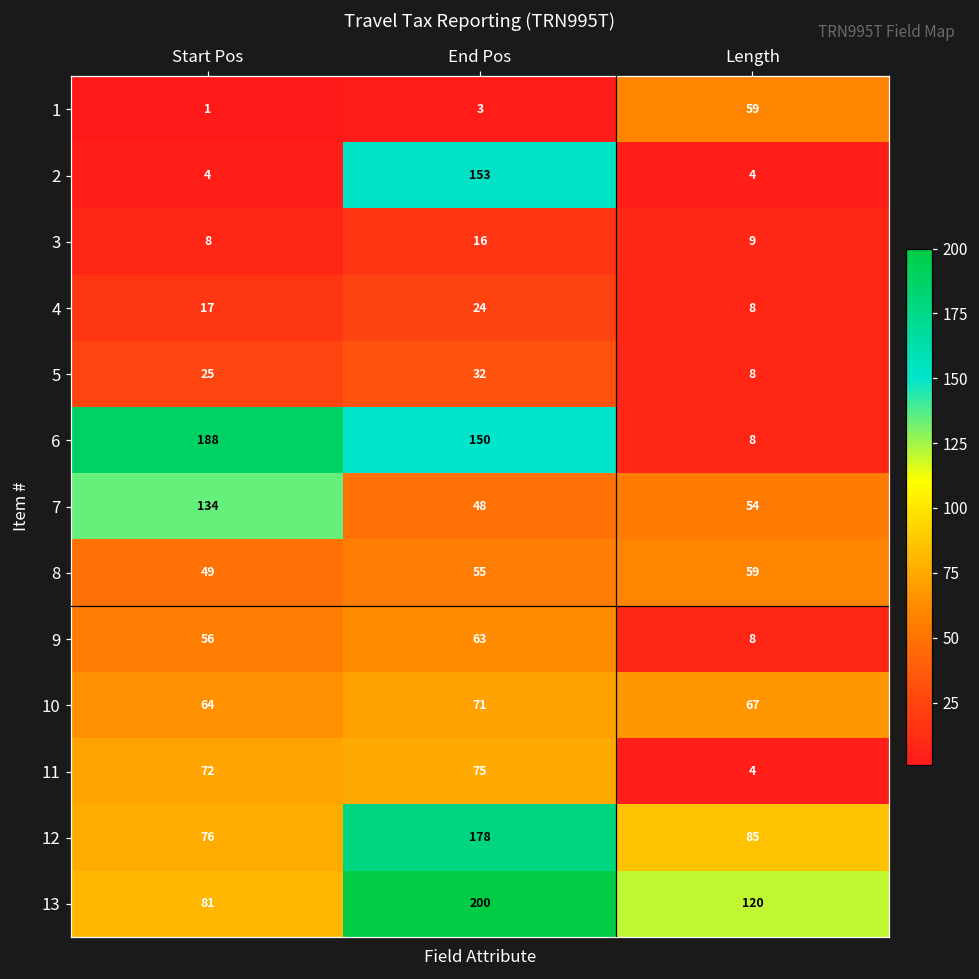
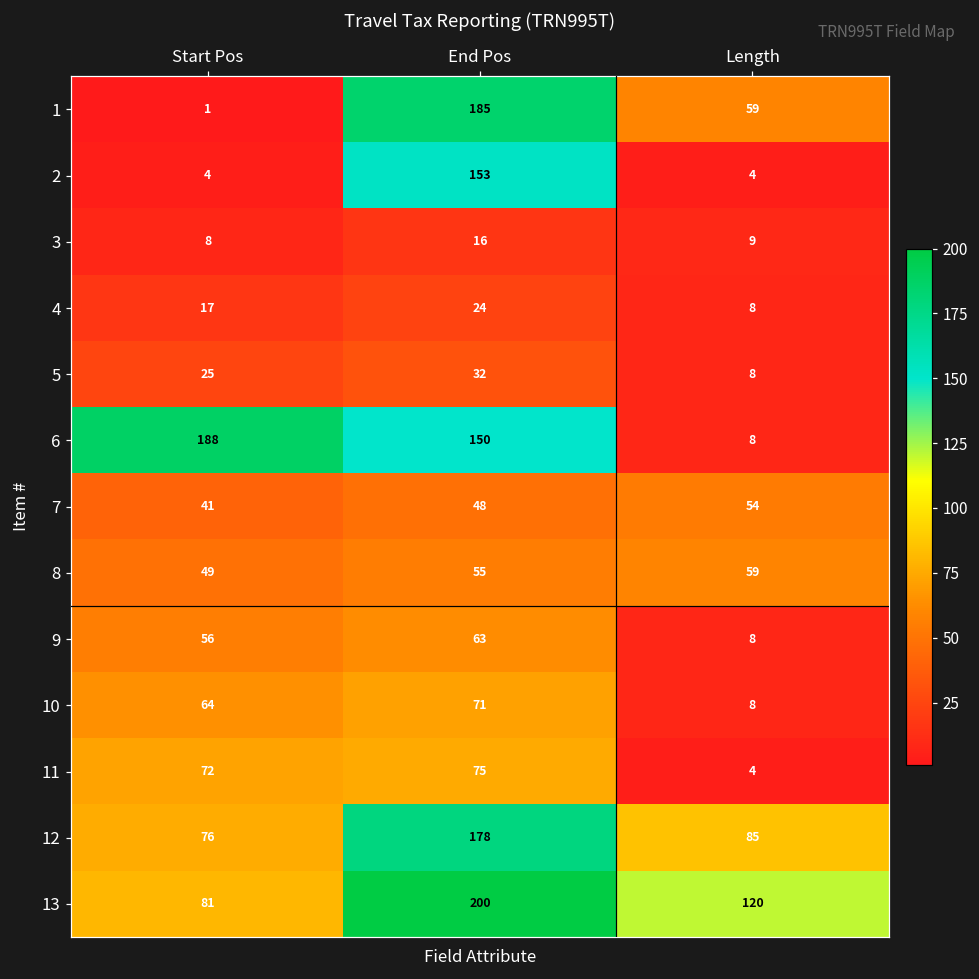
  {
    "1": {
      "Start Pos": 1,
-     "End Pos": 3,
+     "End Pos": 185,
      "Length": 59
    },
    "2": {
      "Start Pos": 4,
      "End Pos": 153,
      "Length": 4
    },
    "3": {
      "Start Pos": 8,
      "End Pos": 16,
      "Length": 9
    },
    "4": {
      "Start Pos": 17,
      "End Pos": 24,
      "Length": 8
    },
    "5": {
      "Start Pos": 25,
      "End Pos": 32,
      "Length": 8
    },
    "6": {
      "Start Pos": 188,
      "End Pos": 150,
      "Length": 8
    },
    "7": {
-     "Start Pos": 134,
+     "Start Pos": 41,
      "End Pos": 48,
      "Length": 54
    },
    "8": {
      "Start Pos": 49,
      "End Pos": 55,
      "Length": 59
    },
    "9": {
      "Start Pos": 56,
      "End Pos": 63,
      "Length": 8
    },
    "10": {
      "Start Pos": 64,
      "End Pos": 71,
-     "Length": 67
+     "Length": 8
    },
    "11": {
      "Start Pos": 72,
      "End Pos": 75,
      "Length": 4
    },
    "12": {
      "Start Pos": 76,
      "End Pos": 178,
      "Length": 85
    },
    "13": {
      "Start Pos": 81,
      "End Pos": 200,
      "Length": 120
    }
  }
